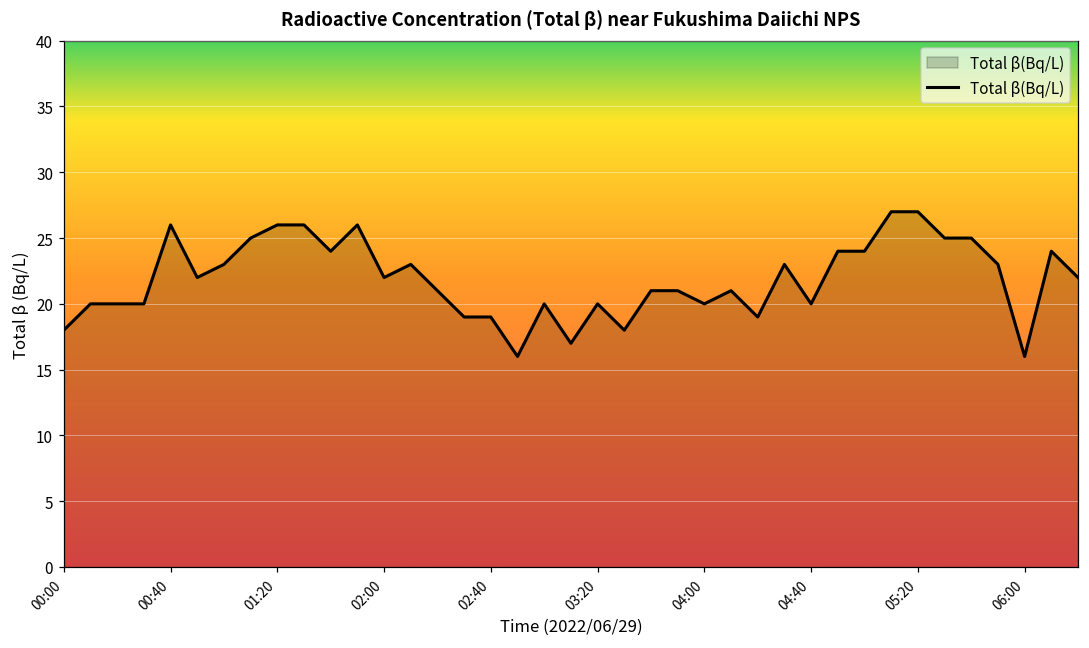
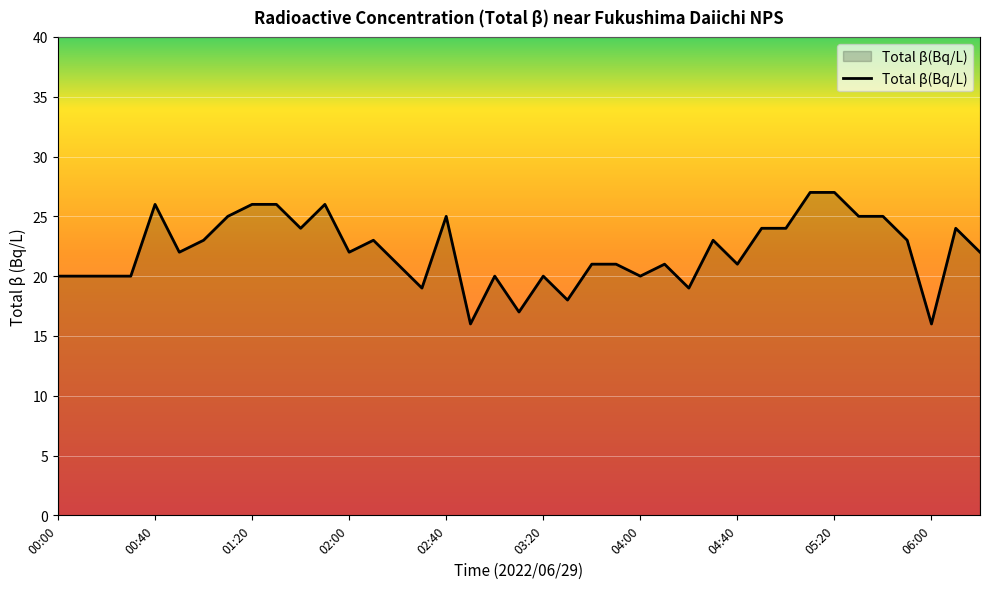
  {
-   "00:00": 18,
+   "00:00": 20,
    "00:40": 26,
    "01:20": 26,
    "02:00": 22,
-   "02:40": 19,
+   "02:40": 25,
    "03:20": 20,
    "04:00": 20,
-   "04:40": 20,
+   "04:40": 21,
    "05:20": 27,
    "06:00": 16
  }
